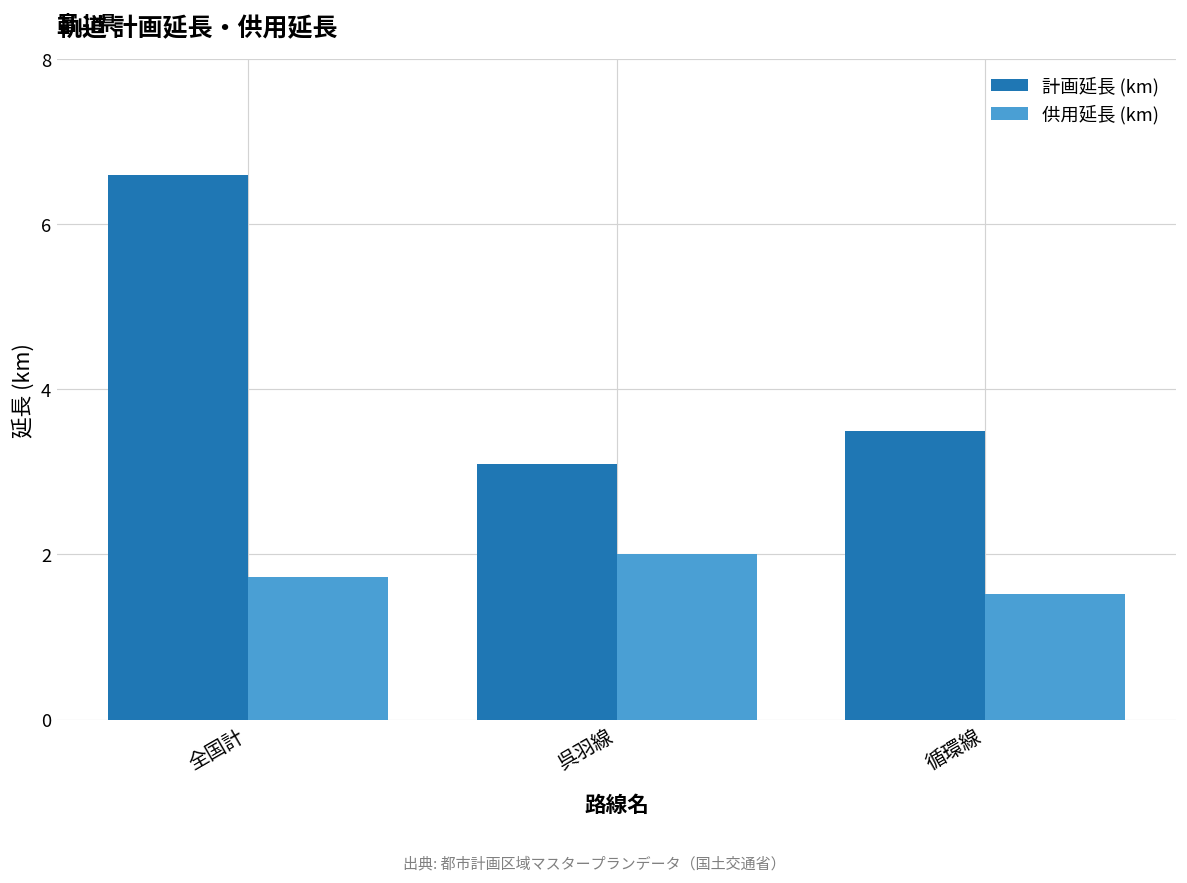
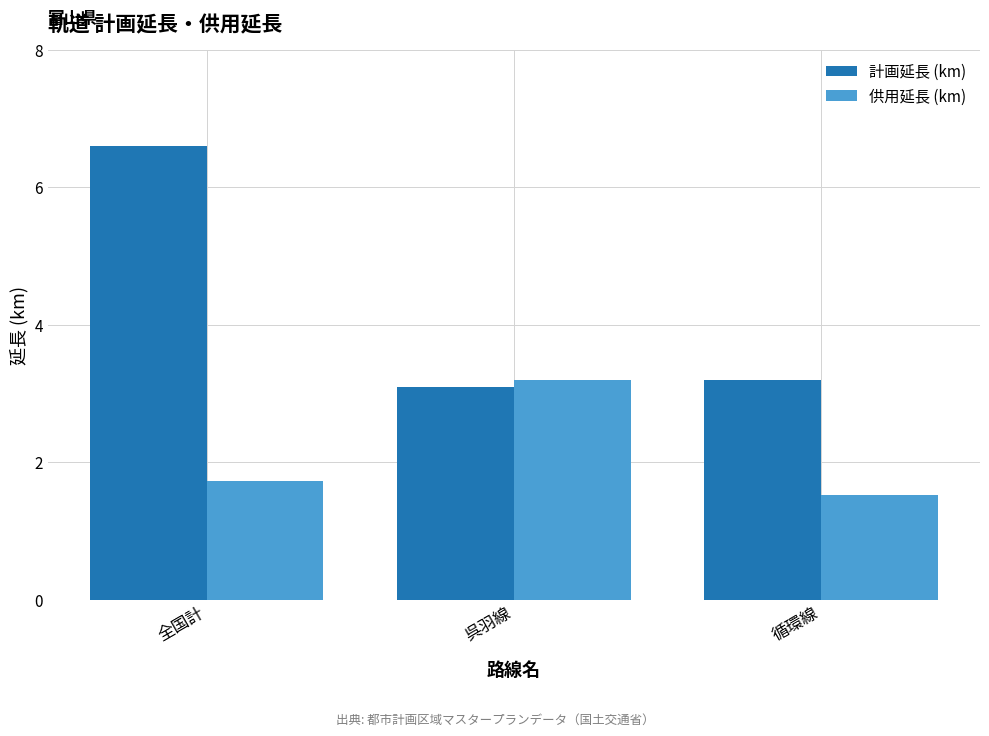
  {
    "計画延長 (km)": {
      "全国計": 6.6,
      "呉羽線": 3.1,
-     "循環線": 3.5
+     "循環線": 3.2
    },
    "供用延長 (km)": {
      "全国計": 1.7,
-     "呉羽線": 2.0,
+     "呉羽線": 3.2,
      "循環線": 1.5
    }
  }
